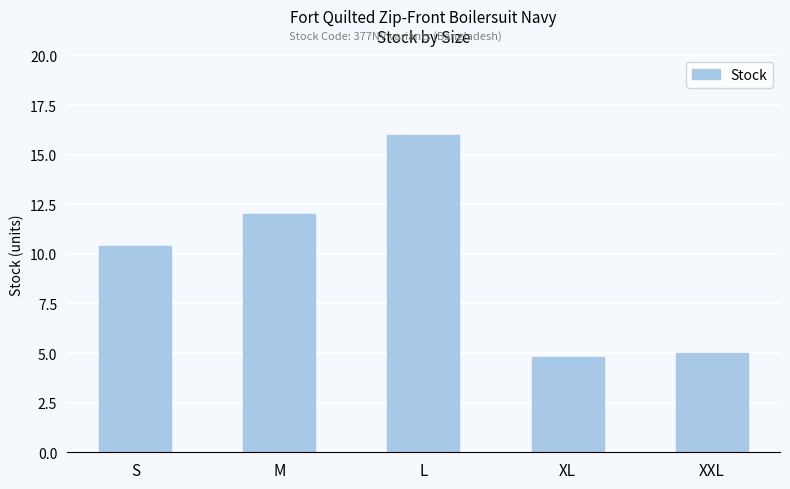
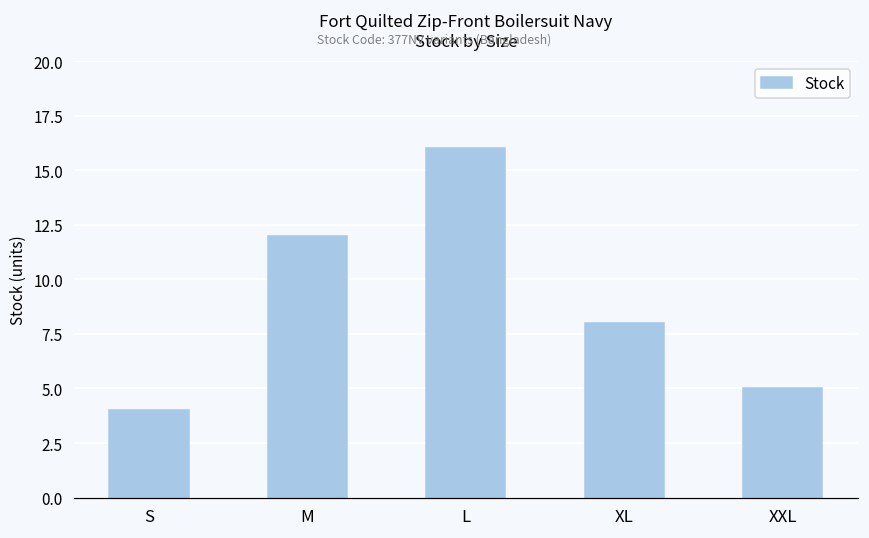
  {
-   "S": 10.4,
+   "S": 4.0,
    "M": 12.0,
    "L": 16.0,
-   "XL": 4.8,
+   "XL": 8.0,
    "XXL": 5.0
  }
